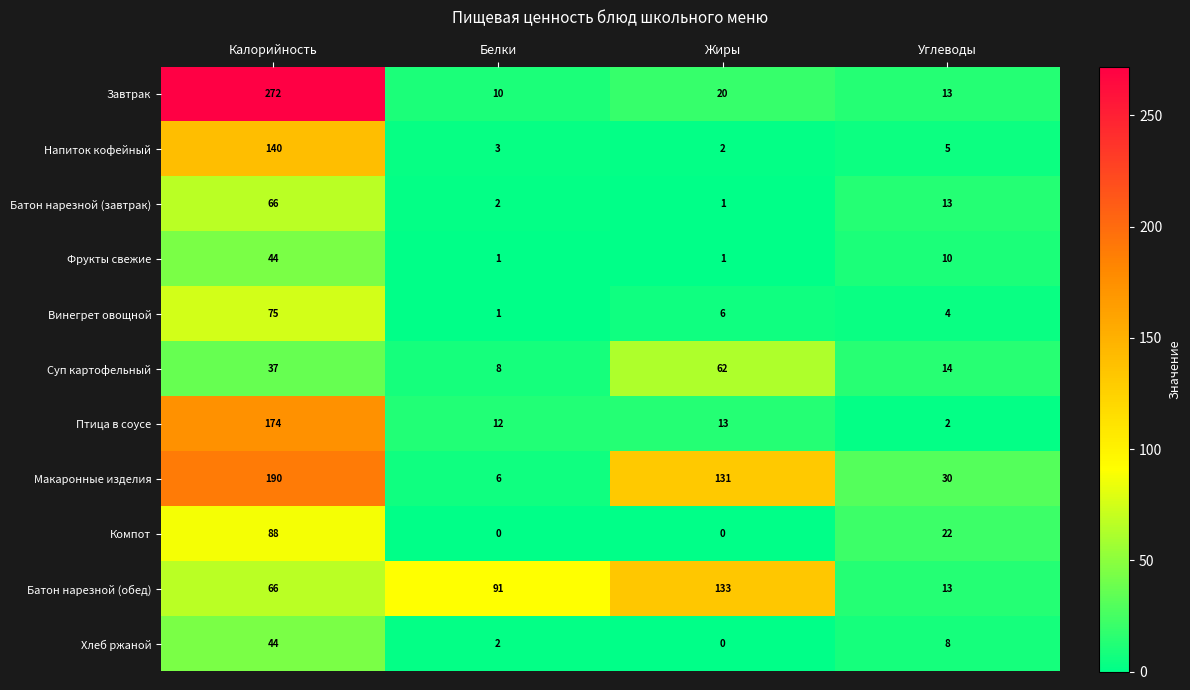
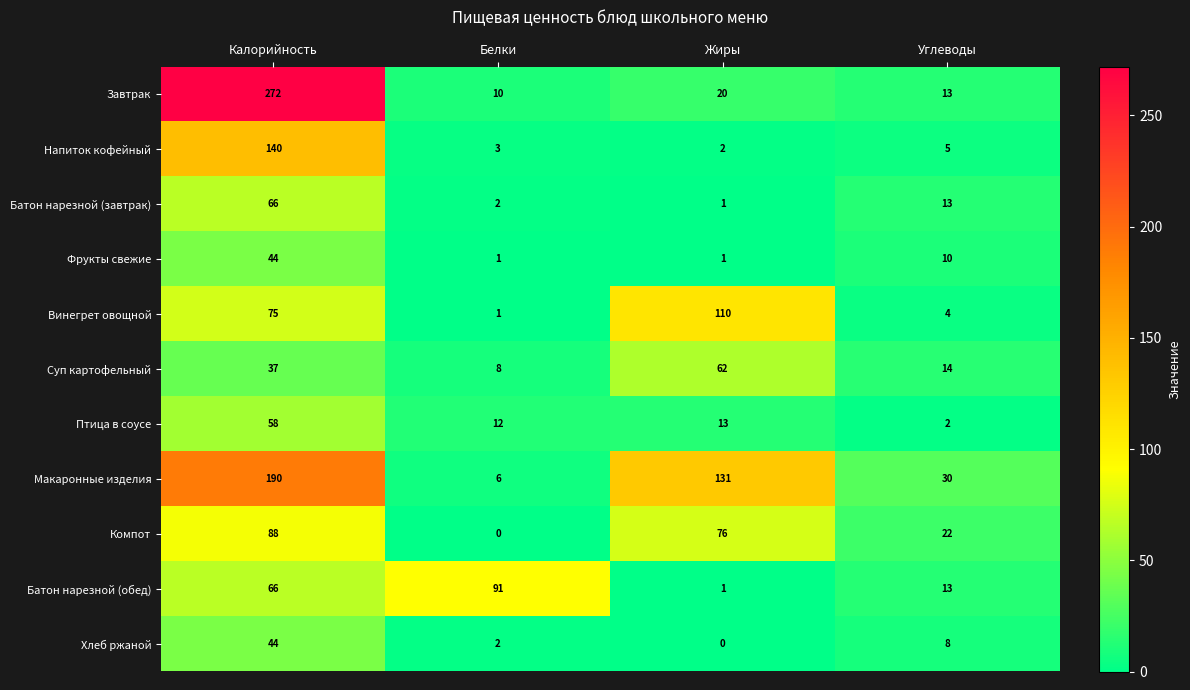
  {
    "Завтрак": {
      "Калорийность": 272,
      "Белки": 10,
      "Жиры": 20,
      "Углеводы": 13
    },
    "Напиток кофейный": {
      "Калорийность": 140,
      "Белки": 3,
      "Жиры": 2,
      "Углеводы": 5
    },
    "Батон нарезной (завтрак)": {
      "Калорийность": 66,
      "Белки": 2,
      "Жиры": 1,
      "Углеводы": 13
    },
    "Фрукты свежие": {
      "Калорийность": 44,
      "Белки": 1,
      "Жиры": 1,
      "Углеводы": 10
    },
    "Винегрет овощной": {
      "Калорийность": 75,
      "Белки": 1,
-     "Жиры": 6,
+     "Жиры": 110,
      "Углеводы": 4
    },
    "Суп картофельный": {
      "Калорийность": 37,
      "Белки": 8,
      "Жиры": 62,
      "Углеводы": 14
    },
    "Птица в соусе": {
-     "Калорийность": 174,
+     "Калорийность": 58,
      "Белки": 12,
      "Жиры": 13,
      "Углеводы": 2
    },
    "Макаронные изделия": {
      "Калорийность": 190,
      "Белки": 6,
      "Жиры": 131,
      "Углеводы": 30
    },
    "Компот": {
      "Калорийность": 88,
      "Белки": 0,
-     "Жиры": 0,
+     "Жиры": 76,
      "Углеводы": 22
    },
    "Батон нарезной (обед)": {
      "Калорийность": 66,
      "Белки": 91,
-     "Жиры": 133,
+     "Жиры": 1,
      "Углеводы": 13
    },
    "Хлеб ржаной": {
      "Калорийность": 44,
      "Белки": 2,
      "Жиры": 0,
      "Углеводы": 8
    }
  }
